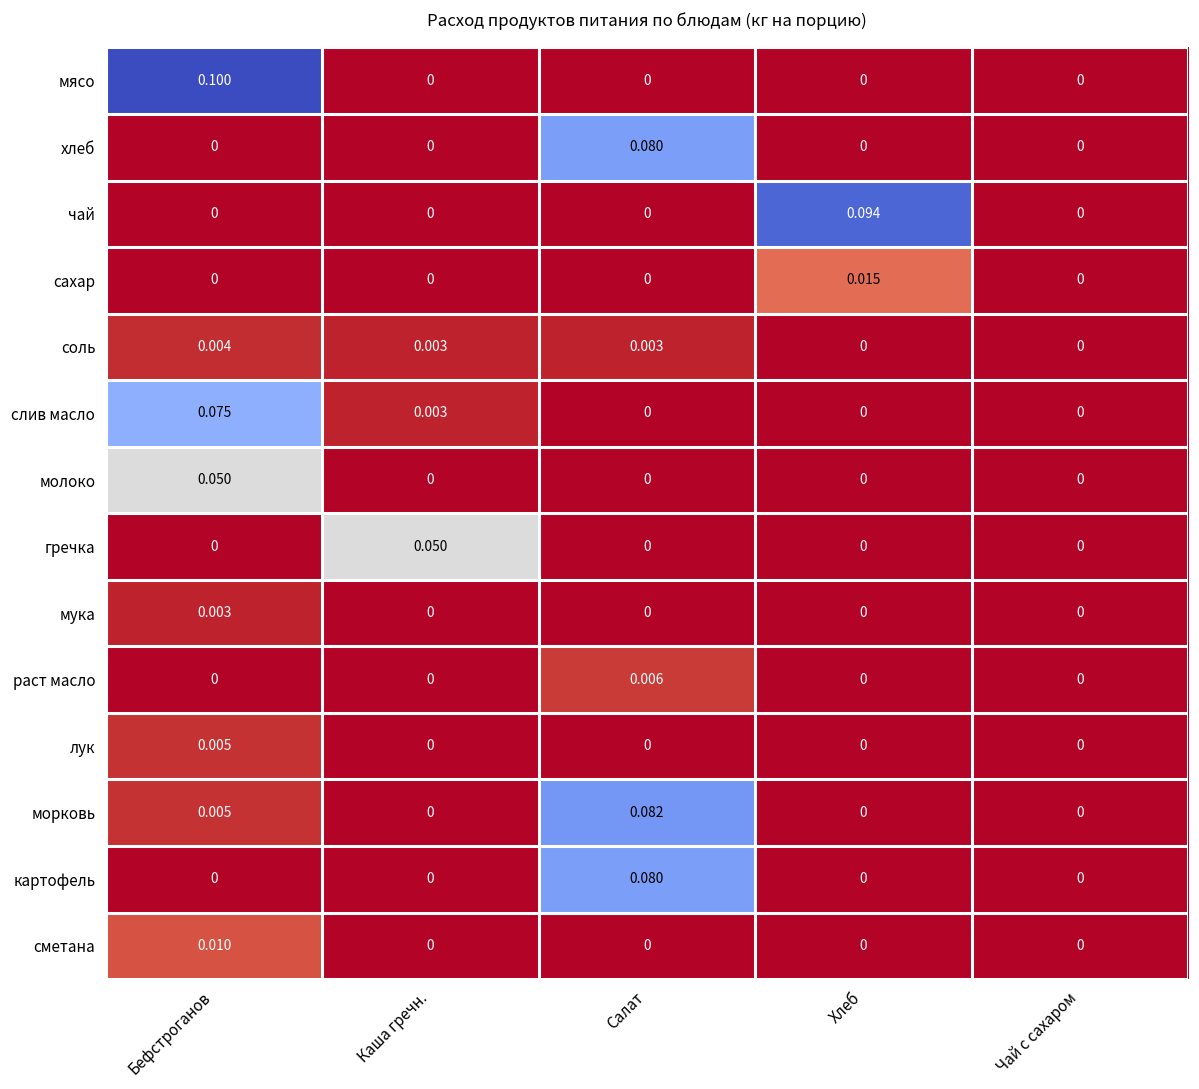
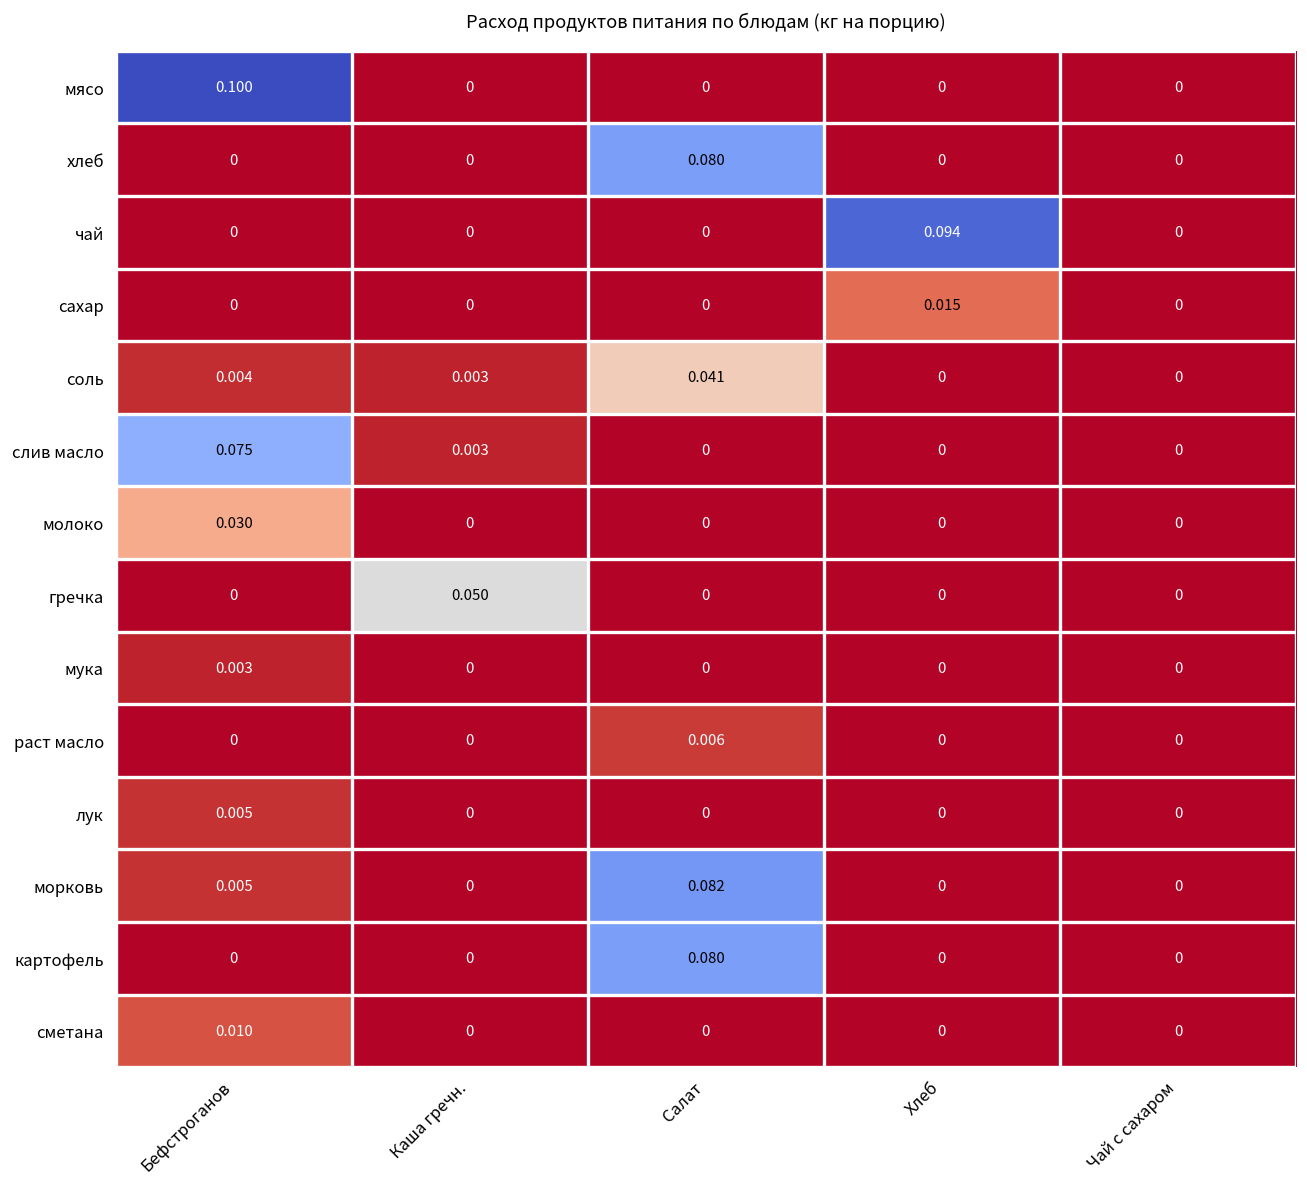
  {
    "мясо": {
      "Бефстроганов": 0.100,
      "Каша гречн.": 0,
      "Салат": 0,
      "Хлеб": 0,
      "Чай с сахаром": 0
    },
    "хлеб": {
      "Бефстроганов": 0,
      "Каша гречн.": 0,
      "Салат": 0.080,
      "Хлеб": 0,
      "Чай с сахаром": 0
    },
    "чай": {
      "Бефстроганов": 0,
      "Каша гречн.": 0,
      "Салат": 0,
      "Хлеб": 0.094,
      "Чай с сахаром": 0
    },
    "сахар": {
      "Бефстроганов": 0,
      "Каша гречн.": 0,
      "Салат": 0,
      "Хлеб": 0.015,
      "Чай с сахаром": 0
    },
    "соль": {
      "Бефстроганов": 0.004,
      "Каша гречн.": 0.003,
-     "Салат": 0.003,
+     "Салат": 0.041,
      "Хлеб": 0,
      "Чай с сахаром": 0
    },
    "слив масло": {
      "Бефстроганов": 0.075,
      "Каша гречн.": 0.003,
      "Салат": 0,
      "Хлеб": 0,
      "Чай с сахаром": 0
    },
    "молоко": {
-     "Бефстроганов": 0.050,
+     "Бефстроганов": 0.030,
      "Каша гречн.": 0,
      "Салат": 0,
      "Хлеб": 0,
      "Чай с сахаром": 0
    },
    "гречка": {
      "Бефстроганов": 0,
      "Каша гречн.": 0.050,
      "Салат": 0,
      "Хлеб": 0,
      "Чай с сахаром": 0
    },
    "мука": {
      "Бефстроганов": 0.003,
      "Каша гречн.": 0,
      "Салат": 0,
      "Хлеб": 0,
      "Чай с сахаром": 0
    },
    "раст масло": {
      "Бефстроганов": 0,
      "Каша гречн.": 0,
      "Салат": 0.006,
      "Хлеб": 0,
      "Чай с сахаром": 0
    },
    "лук": {
      "Бефстроганов": 0.005,
      "Каша гречн.": 0,
      "Салат": 0,
      "Хлеб": 0,
      "Чай с сахаром": 0
    },
    "морковь": {
      "Бефстроганов": 0.005,
      "Каша гречн.": 0,
      "Салат": 0.082,
      "Хлеб": 0,
      "Чай с сахаром": 0
    },
    "картофель": {
      "Бефстроганов": 0,
      "Каша гречн.": 0,
      "Салат": 0.080,
      "Хлеб": 0,
      "Чай с сахаром": 0
    },
    "сметана": {
      "Бефстроганов": 0.010,
      "Каша гречн.": 0,
      "Салат": 0,
      "Хлеб": 0,
      "Чай с сахаром": 0
    }
  }
